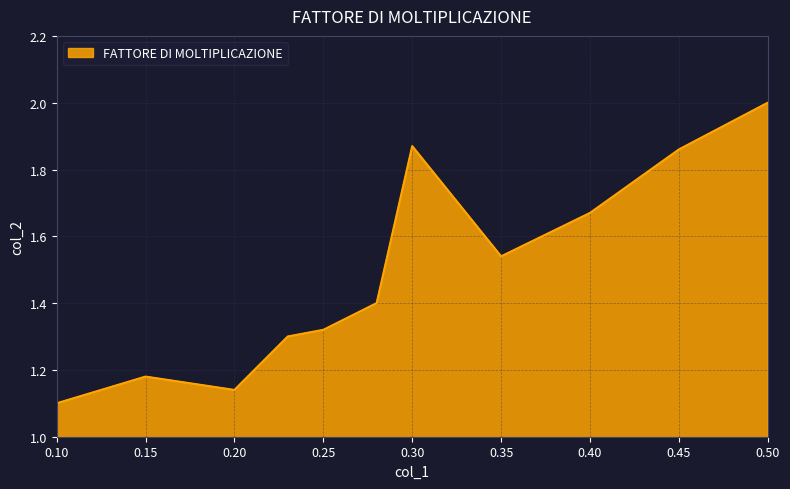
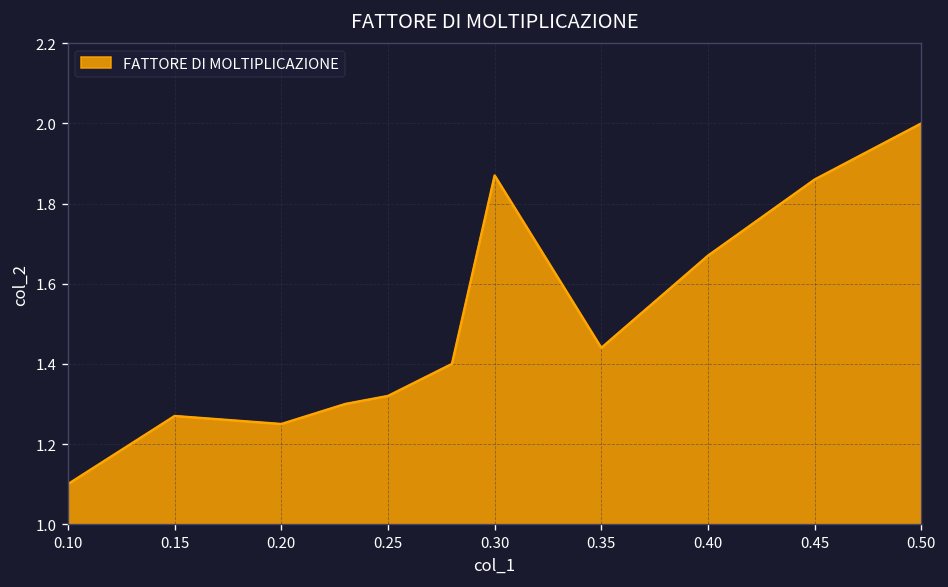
  {
    "0.10": 1.10,
-   "0.15": 1.18,
-   "0.20": 1.14,
+   "0.15": 1.27,
+   "0.20": 1.25,
    "0.25": 1.32,
    "0.30": 1.87,
-   "0.35": 1.54,
+   "0.35": 1.44,
    "0.40": 1.67,
    "0.45": 1.86,
    "0.50": 2.00
  }
